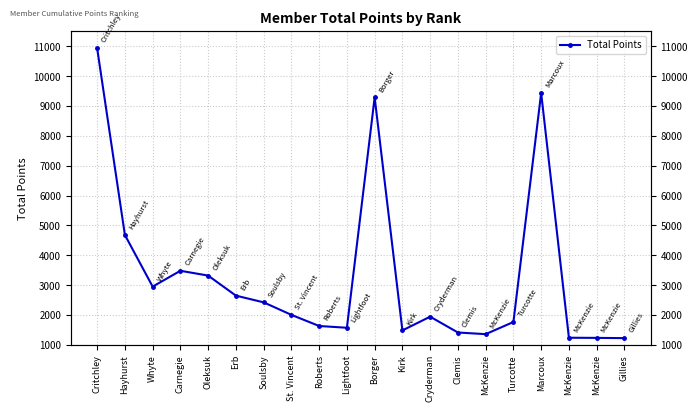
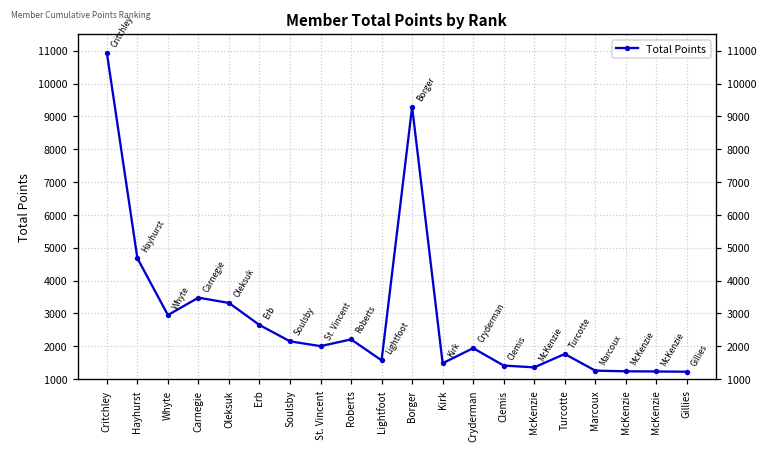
  {
    "Critchley": 10900,
    "Hayhurst": 4700,
    "Whyte": 3000,
    "Carnegie": 3500,
    "Oleksuk": 3300,
    "Erb": 2700,
-   "Soulsby": 2400,
+   "Soulsby": 2200,
    "St. Vincent": 2000,
-   "Roberts": 1600,
+   "Roberts": 2200,
    "Lightfoot": 1600,
    "Borger": 9300,
    "Kirk": 1500,
    "Cryderman": 1900,
    "Clemis": 1400,
    "Turcotte": 1800,
-   "Marcoux": 9400,
+   "Marcoux": 1300,
    "Gillies": 1200
  }
